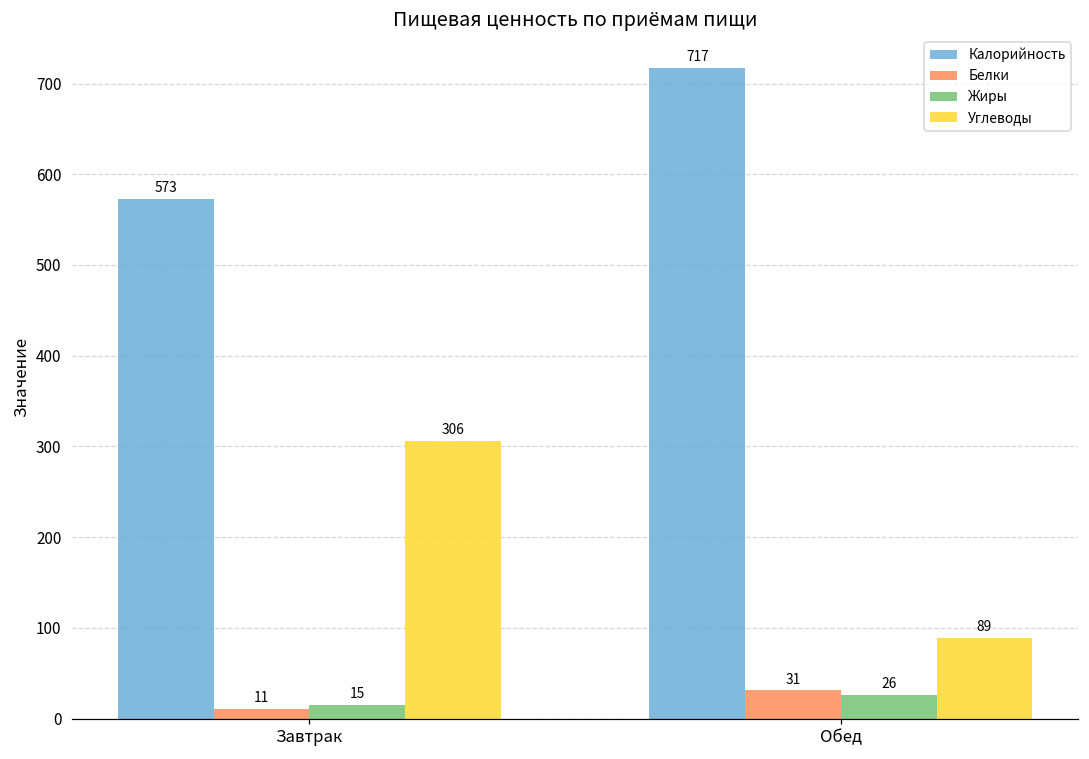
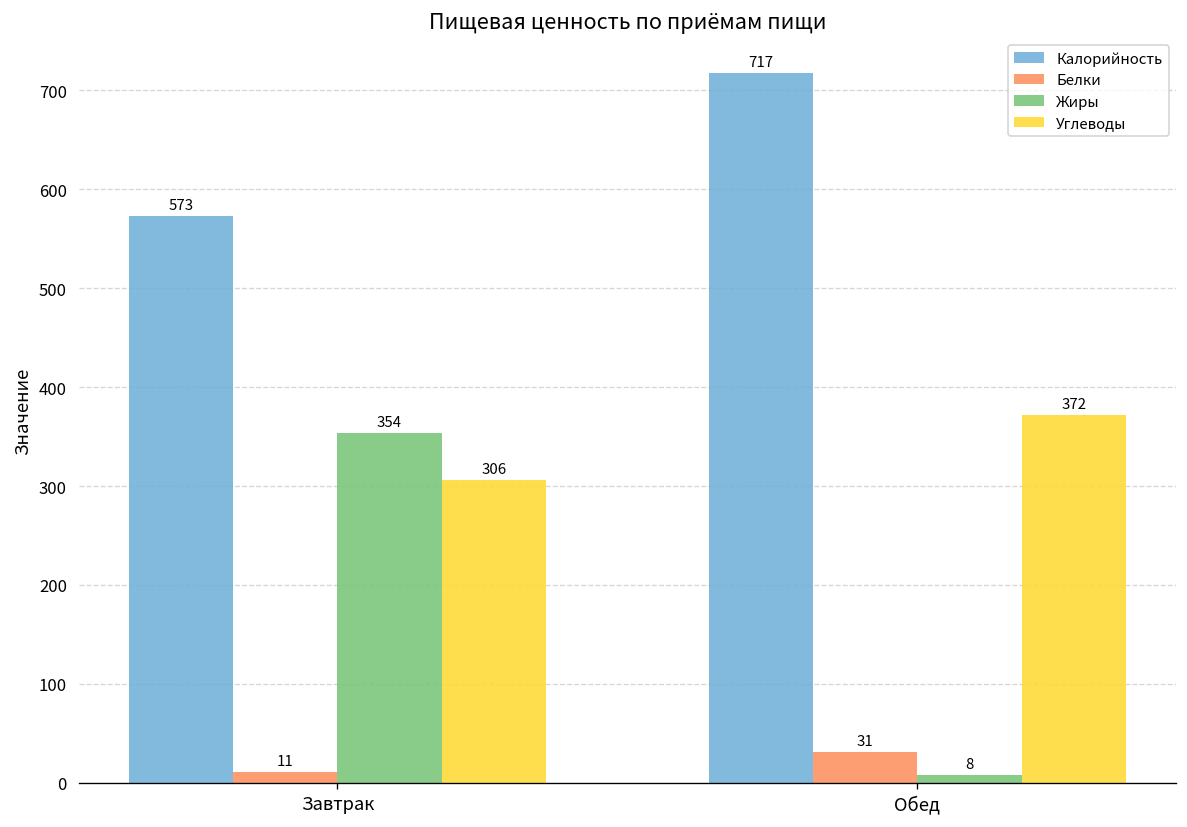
  {
    "Калорийность": {
      "Завтрак": 573,
      "Обед": 717
    },
    "Белки": {
      "Завтрак": 11,
      "Обед": 31
    },
    "Жиры": {
-     "Завтрак": 15,
-     "Обед": 26
+     "Завтрак": 354,
+     "Обед": 8
    },
    "Углеводы": {
      "Завтрак": 306,
-     "Обед": 89
+     "Обед": 372
    }
  }
